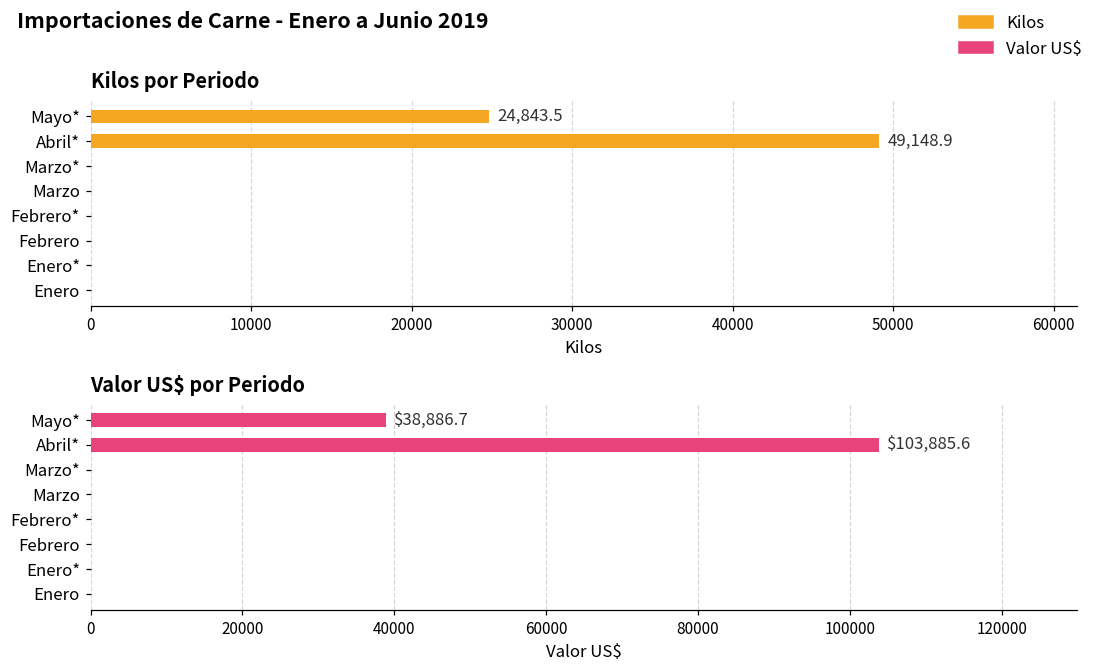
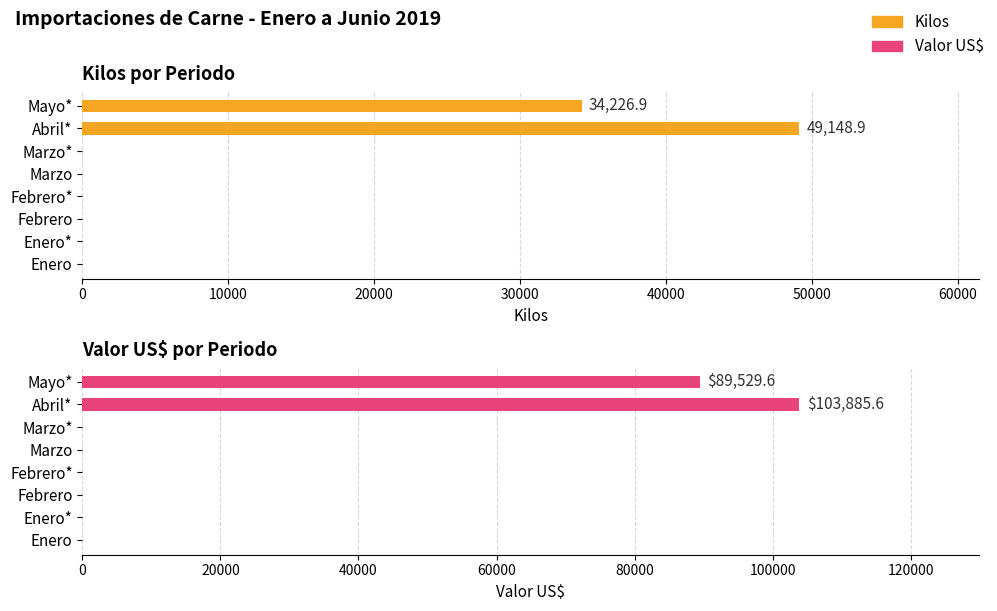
  {
    "Kilos por Periodo": {
-     "Mayo*": "24,843.5",
+     "Mayo*": "34,226.9",
      "Abril*": "49,148.9"
    },
    "Valor US$ por Periodo": {
-     "Mayo*": "$38,886.7",
+     "Mayo*": "$89,529.6",
      "Abril*": "$103,885.6"
    }
  }
